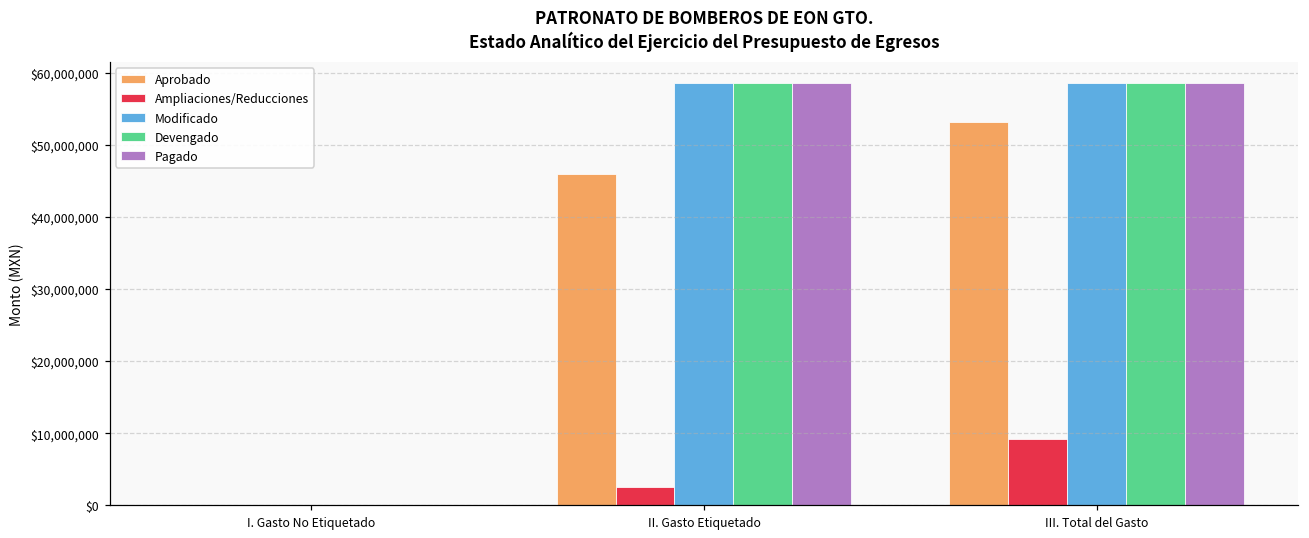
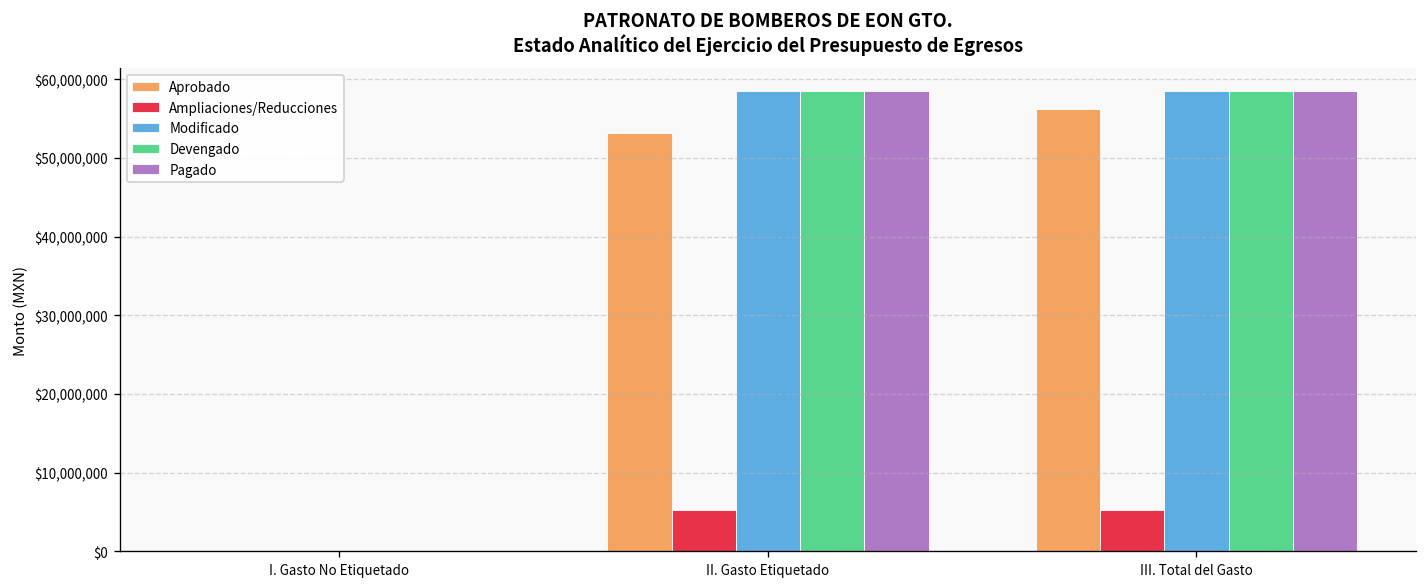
  {
    "Aprobado": {
      "I. Gasto No Etiquetado": "$0",
-     "II. Gasto Etiquetado": "$46,000,000",
-     "III. Total del Gasto": "$53,000,000"
+     "II. Gasto Etiquetado": "$53,000,000",
+     "III. Total del Gasto": "$56,000,000"
    },
    "Ampliaciones/Reducciones": {
      "I. Gasto No Etiquetado": "$0",
-     "II. Gasto Etiquetado": "$3,000,000",
-     "III. Total del Gasto": "$9,000,000"
+     "II. Gasto Etiquetado": "$5,000,000",
+     "III. Total del Gasto": "$5,000,000"
    },
    "Modificado": {
      "I. Gasto No Etiquetado": "$0",
      "II. Gasto Etiquetado": "$58,000,000",
      "III. Total del Gasto": "$58,000,000"
    },
    "Devengado": {
      "I. Gasto No Etiquetado": "$0",
      "II. Gasto Etiquetado": "$58,000,000",
      "III. Total del Gasto": "$58,000,000"
    },
    "Pagado": {
      "I. Gasto No Etiquetado": "$0",
      "II. Gasto Etiquetado": "$58,000,000",
      "III. Total del Gasto": "$58,000,000"
    }
  }
